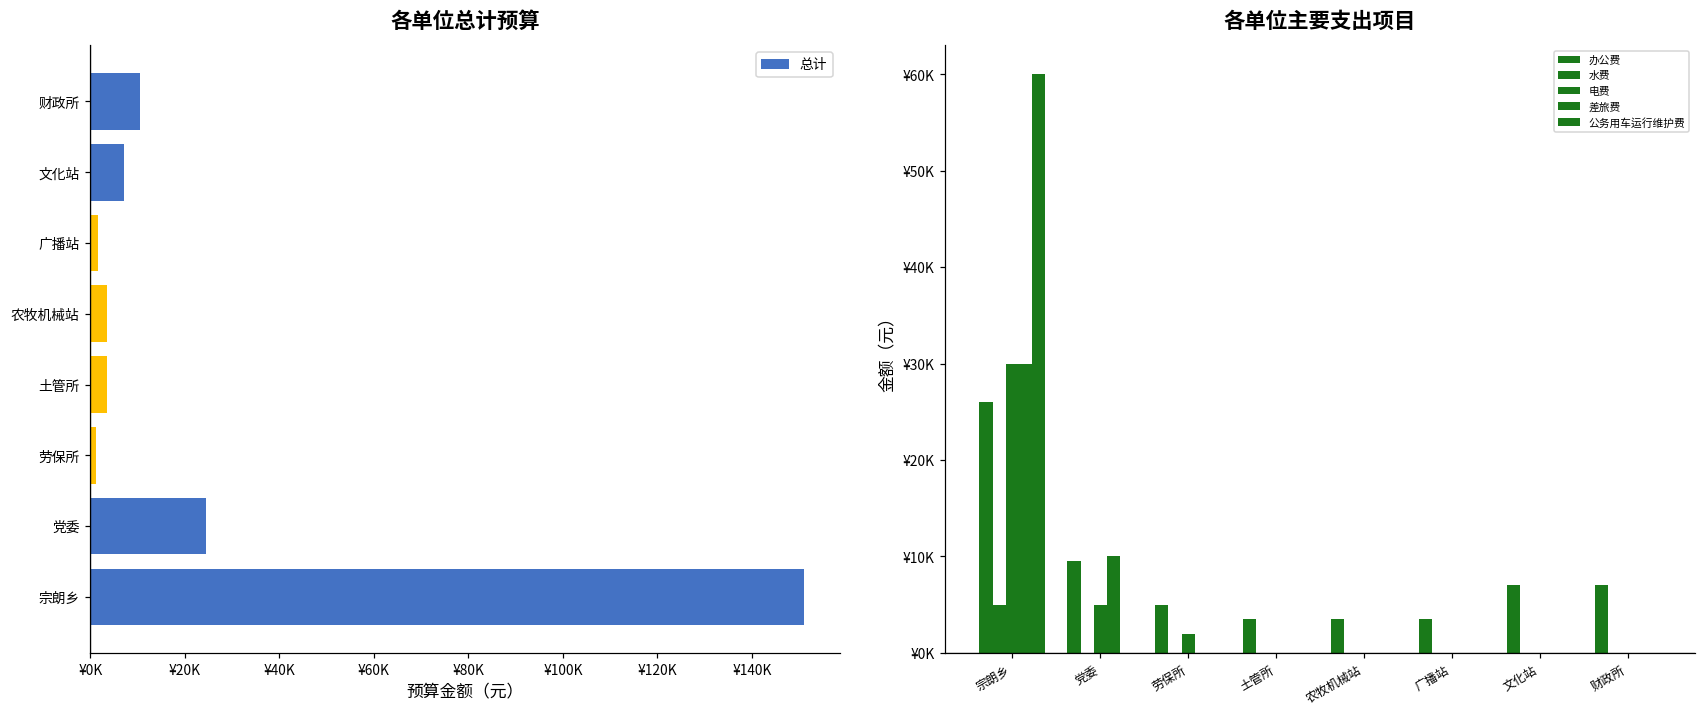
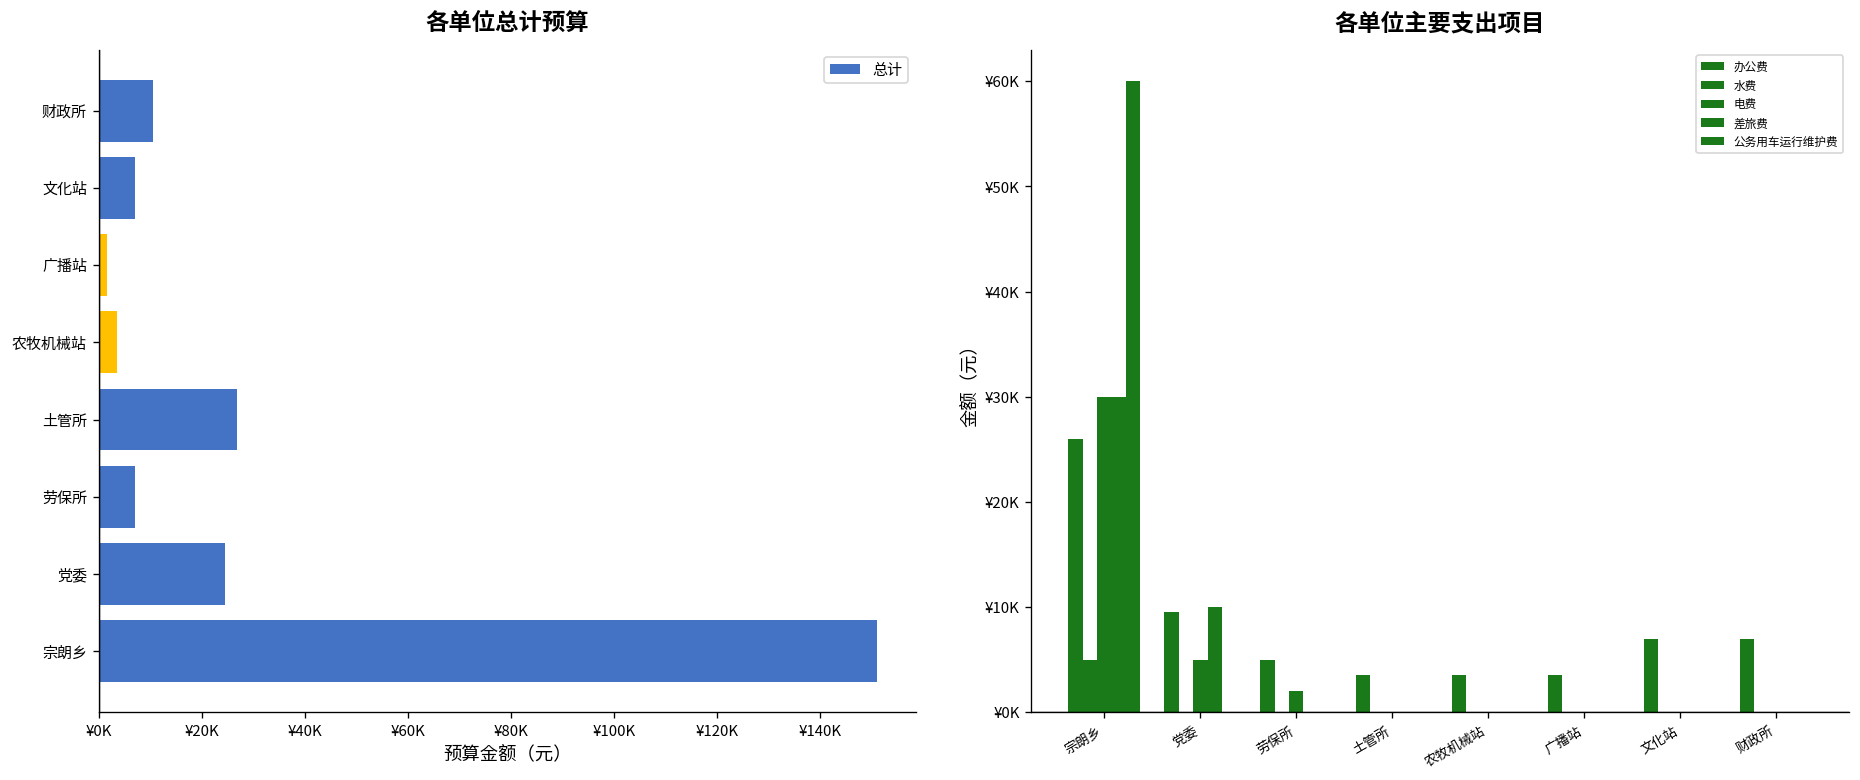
  {
    "各单位总计预算": {
      "财政所": "¥11000",
      "文化站": "¥7000",
      "广播站": "¥2000",
      "农牧机械站": "¥4000",
-     "土管所": "¥4000",
-     "劳保所": "¥1000",
+     "土管所": "¥27000",
+     "劳保所": "¥7000",
      "党委": "¥25000",
      "宗朗乡": "¥151000"
    }
  }
